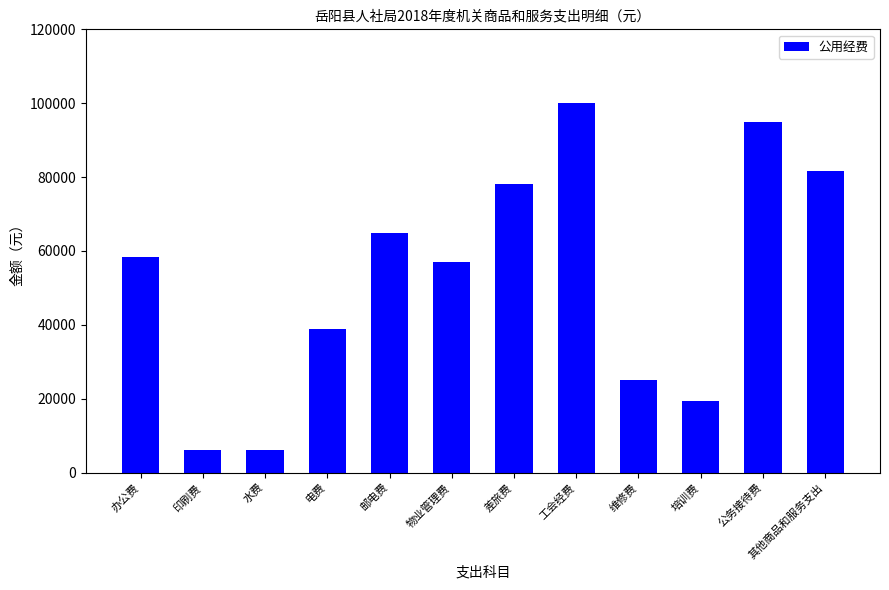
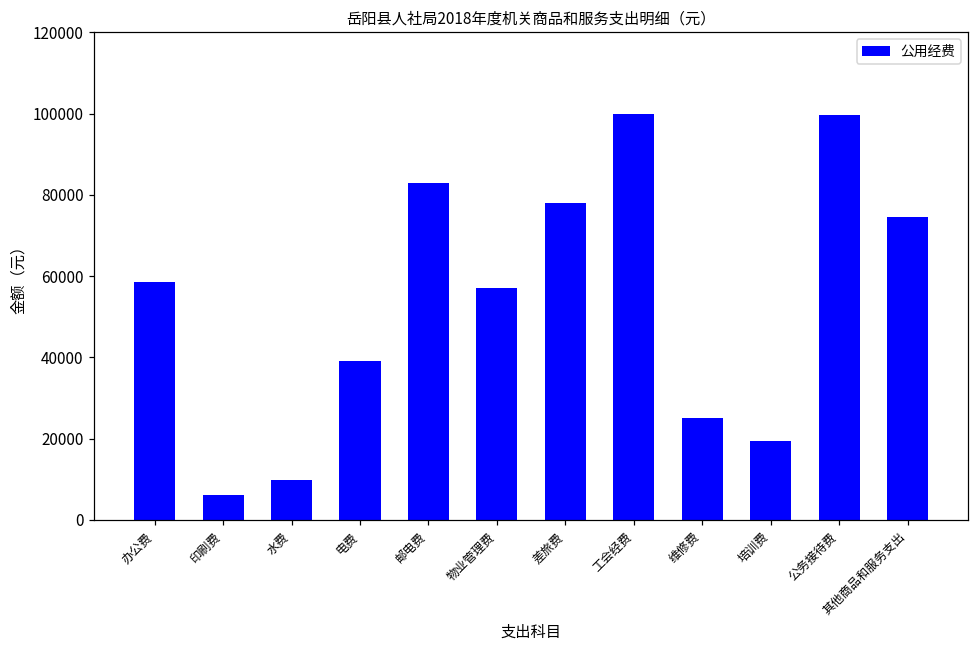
  {
    "办公费": 59000,
    "印刷费": 6000,
-   "水费": 6000,
+   "水费": 10000,
    "电费": 39000,
-   "邮电费": 65000,
+   "邮电费": 83000,
    "物业管理费": 57000,
    "差旅费": 78000,
    "工会经费": 100000,
    "维修费": 25000,
    "培训费": 19000,
-   "公务接待费": 95000,
-   "其他商品和服务支出": 82000
+   "公务接待费": 100000,
+   "其他商品和服务支出": 75000
  }
